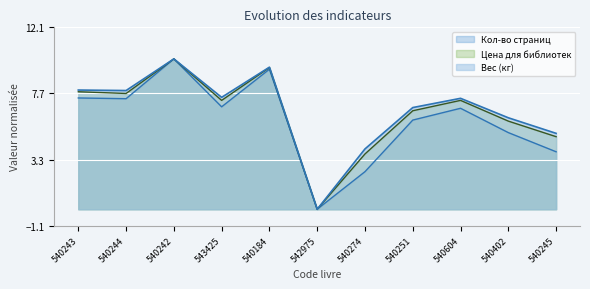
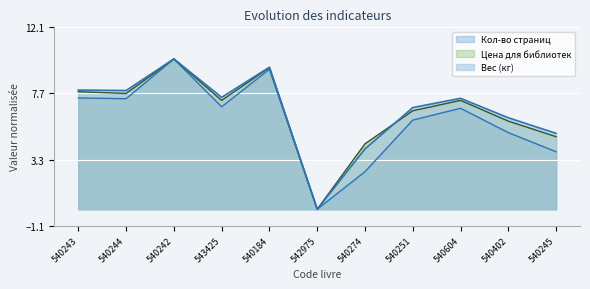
  {
    "Цена для библиотек": {
      "540244": 7.7,
      "543425": 7.2,
-     "540274": 3.7,
+     "540274": 4.4,
      "540251": 6.6,
      "540402": 5.9,
      "540245": 4.8
    }
  }
